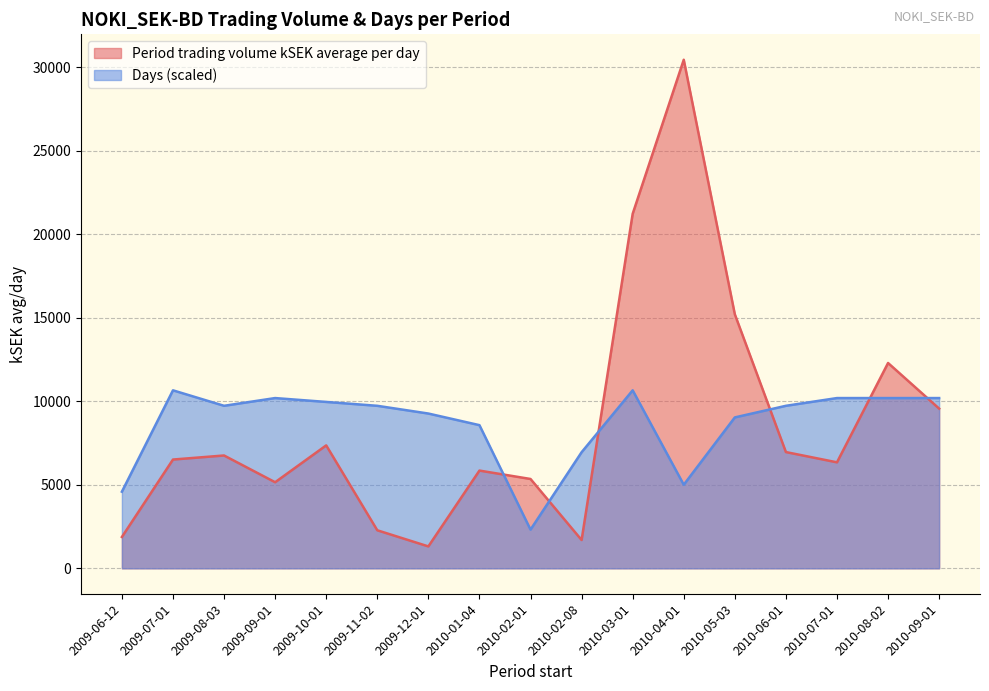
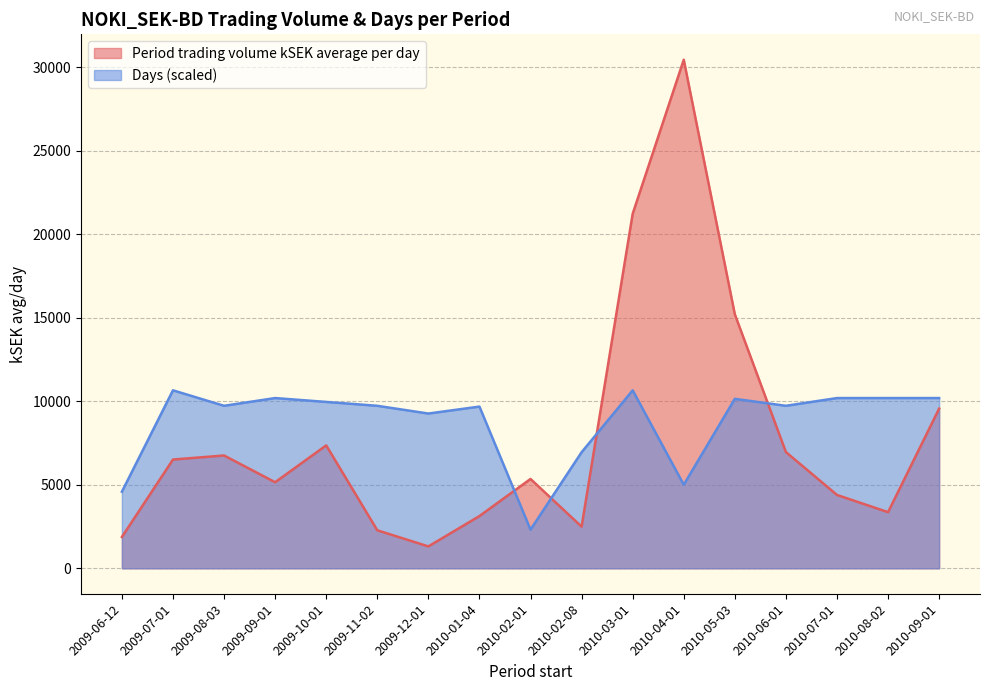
  {
    "Period trading volume kSEK average per day": {
      "2009-06-12": 1900,
      "2009-07-01": 6500,
      "2009-08-03": 6800,
      "2009-09-01": 5200,
      "2009-10-01": 7400,
      "2009-11-02": 2300,
      "2009-12-01": 1300,
-     "2010-01-04": 5900,
+     "2010-01-04": 3100,
      "2010-02-01": 5300,
-     "2010-02-08": 1700,
+     "2010-02-08": 2500,
      "2010-03-01": 21200,
      "2010-04-01": 30400,
      "2010-05-03": 15200,
      "2010-06-01": 7000,
-     "2010-07-01": 6300,
-     "2010-08-02": 12300,
+     "2010-07-01": 4400,
+     "2010-08-02": 3400,
      "2010-09-01": 9600
    },
    "Days (scaled)": {
      "2009-06-12": 4600,
      "2009-07-01": 10700,
      "2009-08-03": 9700,
      "2009-09-01": 10200,
      "2009-10-01": 10000,
      "2009-11-02": 9700,
      "2009-12-01": 9300,
-     "2010-01-04": 8600,
+     "2010-01-04": 9700,
      "2010-02-01": 2300,
      "2010-02-08": 6900,
      "2010-03-01": 10700,
      "2010-04-01": 5000,
-     "2010-05-03": 9000,
+     "2010-05-03": 10100,
      "2010-06-01": 9700,
      "2010-07-01": 10200,
      "2010-08-02": 10200,
      "2010-09-01": 10200
    }
  }
